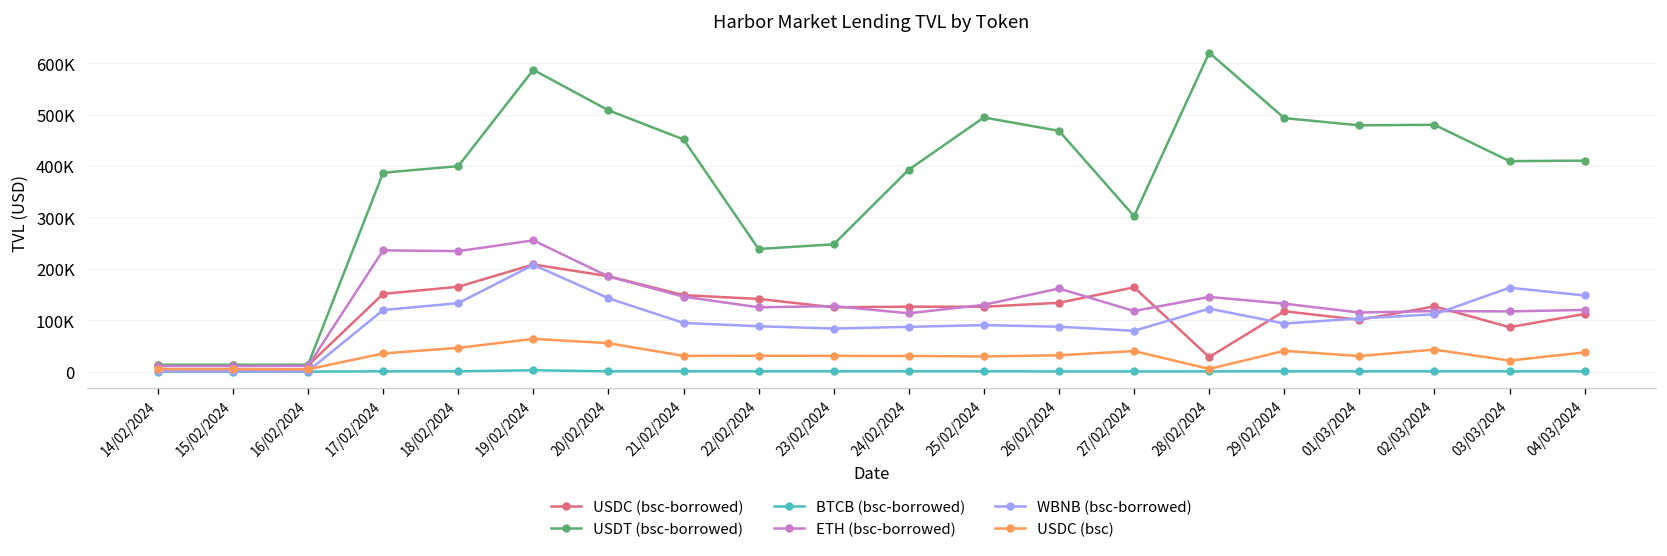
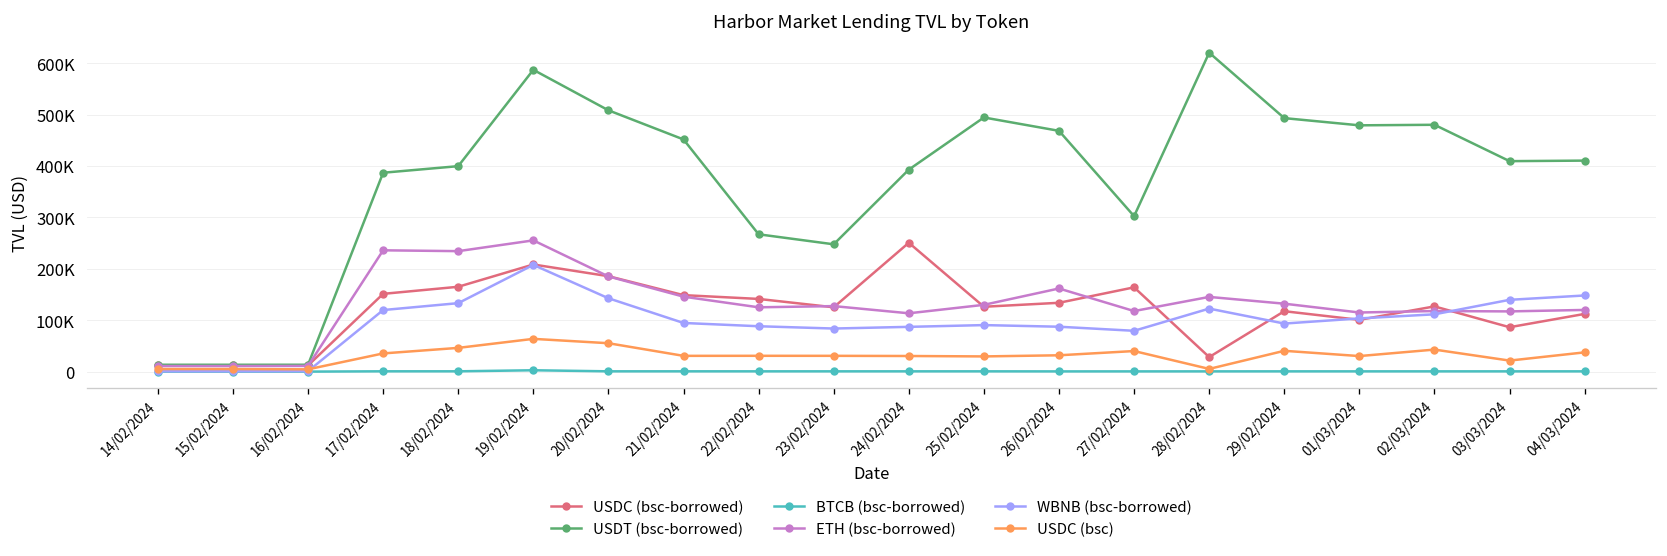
  {
    "USDC (bsc-borrowed)": {
      "17/02/2024": 150000,
      "18/02/2024": 170000,
      "22/02/2024": 140000,
-     "24/02/2024": 130000,
+     "24/02/2024": 250000,
      "26/02/2024": 130000,
      "27/02/2024": 160000,
      "28/02/2024": 30000,
      "29/02/2024": 120000,
      "02/03/2024": 130000,
      "03/03/2024": 90000,
      "04/03/2024": 110000
    },
    "USDT (bsc-borrowed)": {
      "17/02/2024": 390000,
      "18/02/2024": 400000,
      "19/02/2024": 590000,
      "20/02/2024": 510000,
      "21/02/2024": 450000,
-     "22/02/2024": 240000,
+     "22/02/2024": 270000,
      "23/02/2024": 250000,
      "24/02/2024": 390000,
      "25/02/2024": 490000,
      "26/02/2024": 470000,
      "27/02/2024": 300000,
      "28/02/2024": 620000,
      "29/02/2024": 490000,
      "01/03/2024": 480000,
      "02/03/2024": 480000,
      "03/03/2024": 410000,
      "04/03/2024": 410000
    },
    "BTCB (bsc-borrowed)": {
      "17/02/2024": 0,
      "18/02/2024": 0,
      "19/02/2024": 0,
      "20/02/2024": 0,
      "21/02/2024": 0,
      "22/02/2024": 0,
      "23/02/2024": 0,
      "24/02/2024": 0,
      "25/02/2024": 0,
      "26/02/2024": 0,
      "27/02/2024": 0,
      "29/02/2024": 0,
      "01/03/2024": 0,
      "02/03/2024": 0,
      "03/03/2024": 0,
      "04/03/2024": 0
    },
    "ETH (bsc-borrowed)": {
      "17/02/2024": 240000,
      "18/02/2024": 230000,
      "19/02/2024": 260000,
      "22/02/2024": 130000,
      "24/02/2024": 110000,
      "26/02/2024": 160000,
      "27/02/2024": 120000,
      "28/02/2024": 150000,
      "29/02/2024": 130000,
      "01/03/2024": 110000,
      "02/03/2024": 120000,
      "03/03/2024": 120000,
      "04/03/2024": 120000
    },
    "WBNB (bsc-borrowed)": {
      "17/02/2024": 120000,
      "18/02/2024": 130000,
      "20/02/2024": 140000,
      "21/02/2024": 90000,
      "22/02/2024": 90000,
      "23/02/2024": 80000,
      "24/02/2024": 90000,
      "25/02/2024": 90000,
      "26/02/2024": 90000,
      "27/02/2024": 80000,
      "28/02/2024": 120000,
      "29/02/2024": 90000,
      "02/03/2024": 110000,
-     "03/03/2024": 160000,
+     "03/03/2024": 140000,
      "04/03/2024": 150000
    },
    "USDC (bsc)": {
      "17/02/2024": 40000,
      "18/02/2024": 50000,
      "19/02/2024": 60000,
      "20/02/2024": 60000,
      "21/02/2024": 30000,
      "22/02/2024": 30000,
      "23/02/2024": 30000,
      "24/02/2024": 30000,
      "25/02/2024": 30000,
      "26/02/2024": 30000,
      "27/02/2024": 40000,
      "29/02/2024": 40000,
      "01/03/2024": 30000,
      "02/03/2024": 40000,
      "03/03/2024": 20000,
      "04/03/2024": 40000
    }
  }
